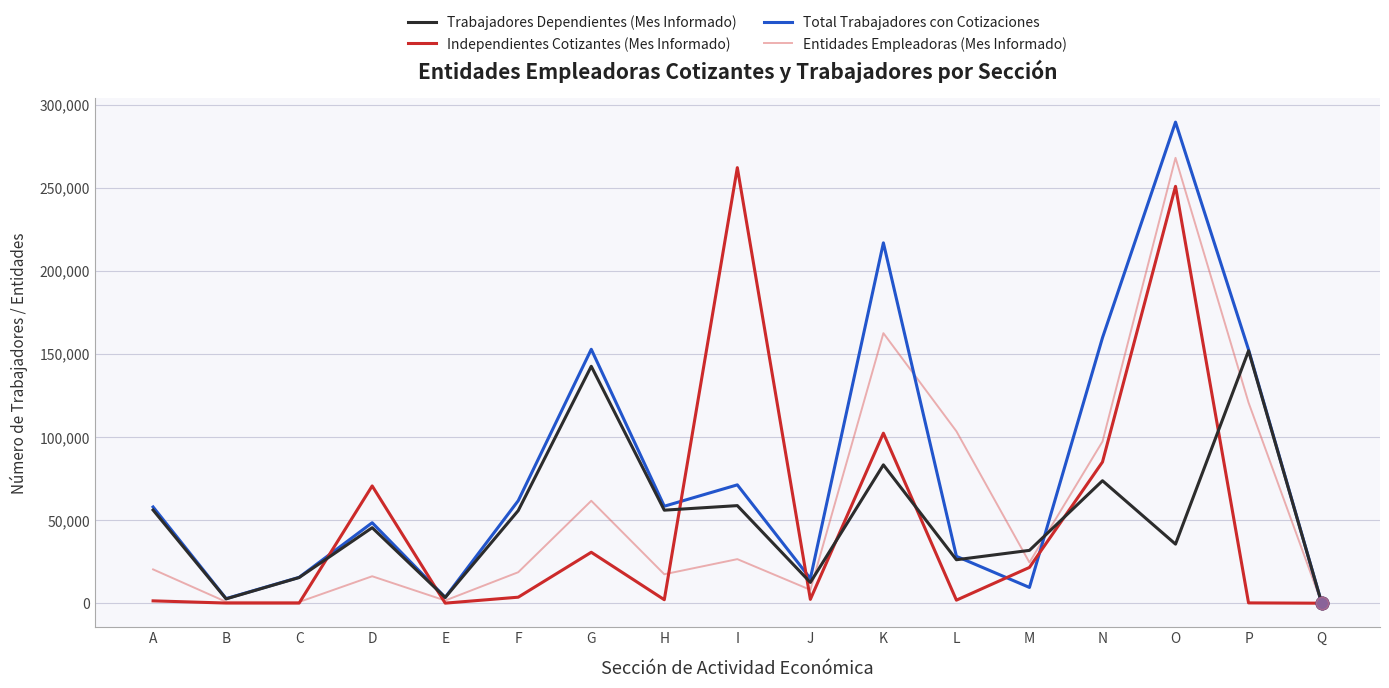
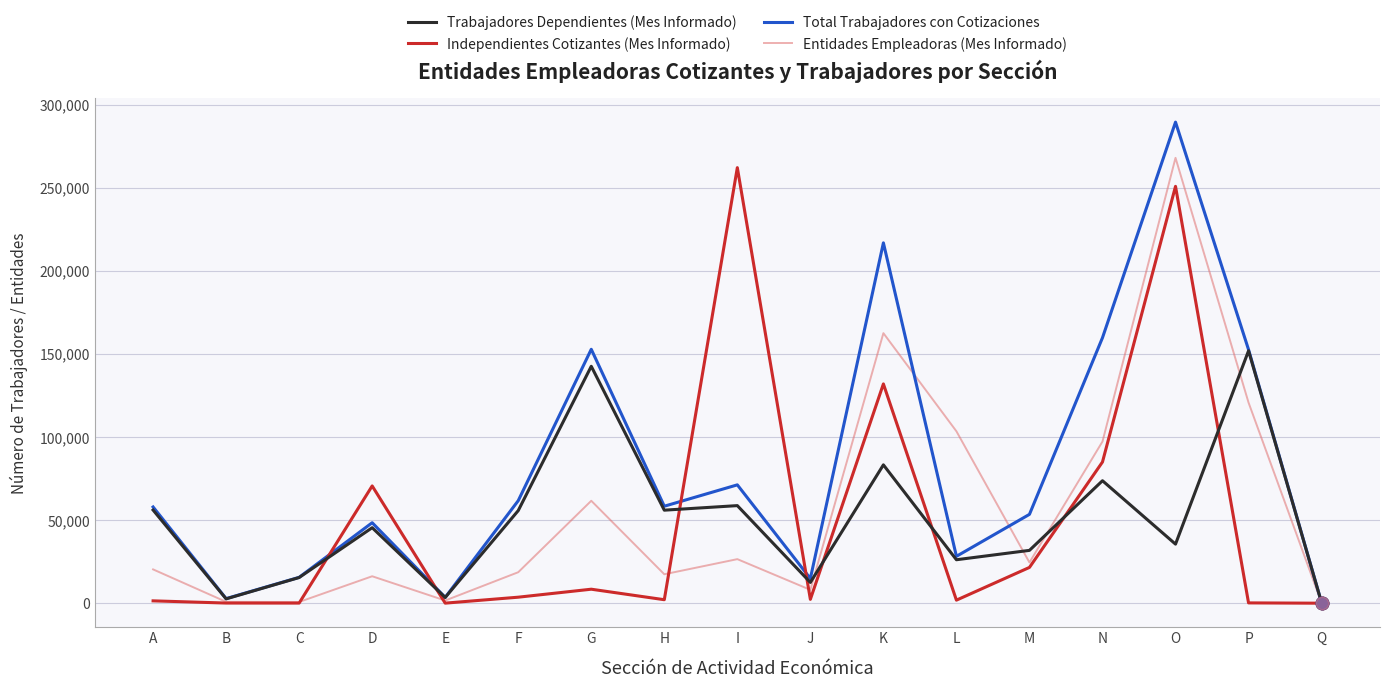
  {
    "Independientes Cotizantes (Mes Informado)": {
      "A": "1,000",
      "D": "71,000",
      "E": "0",
      "F": "4,000",
-     "G": "31,000",
+     "G": "8,000",
      "H": "2,000",
      "I": "262,000",
      "J": "2,000",
-     "K": "102,000",
+     "K": "132,000",
      "L": "2,000",
      "M": "22,000",
      "N": "85,000",
      "O": "251,000",
      "P": "0"
    },
    "Total Trabajadores con Cotizaciones": {
      "A": "58,000",
      "D": "48,000",
      "F": "62,000",
      "G": "153,000",
      "H": "58,000",
      "I": "71,000",
      "J": "15,000",
      "K": "217,000",
      "L": "28,000",
-     "M": "9,000",
+     "M": "53,000",
      "N": "160,000",
      "O": "290,000"
    },
    "Entidades Empleadoras (Mes Informado)": {
      "A": "20,000",
      "D": "16,000",
      "E": "2,000",
      "F": "19,000",
      "G": "62,000",
      "H": "17,000",
      "I": "27,000",
      "J": "8,000",
      "K": "163,000",
      "L": "103,000",
      "M": "25,000",
      "N": "97,000",
      "O": "268,000",
      "P": "121,000"
    }
  }
